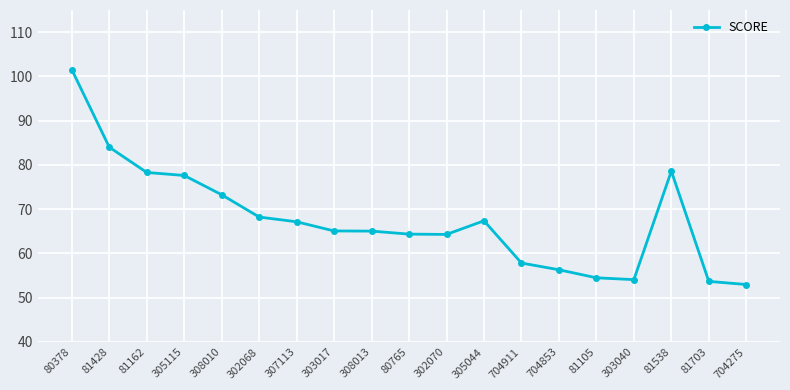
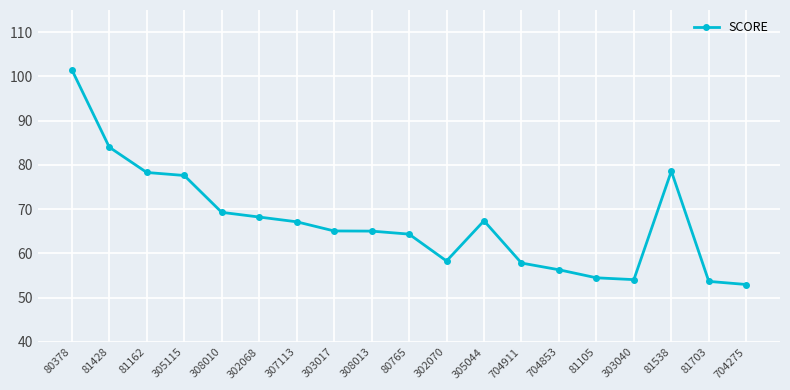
  {
    "80378": 102,
    "81428": 84,
    "81162": 78,
    "305115": 78,
-   "308010": 73,
+   "308010": 69,
    "302068": 68,
    "307113": 67,
    "303017": 65,
    "308013": 65,
    "80765": 64,
-   "302070": 64,
+   "302070": 58,
    "305044": 67,
    "704911": 58,
    "704853": 56,
    "81105": 54,
    "303040": 54,
    "81538": 79,
    "81703": 54,
    "704275": 53
  }
